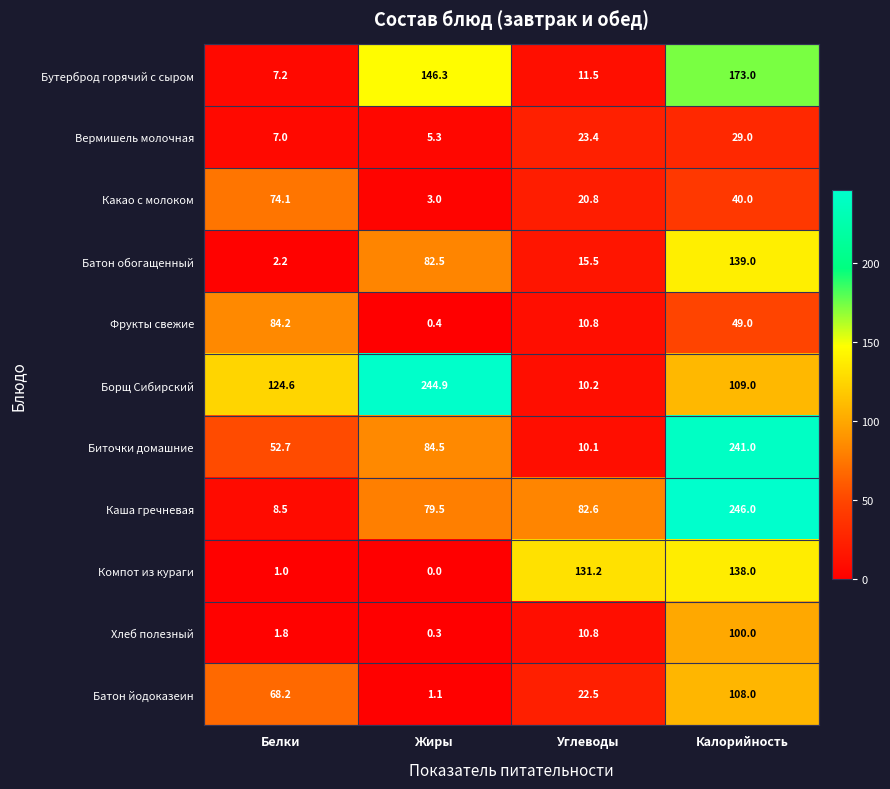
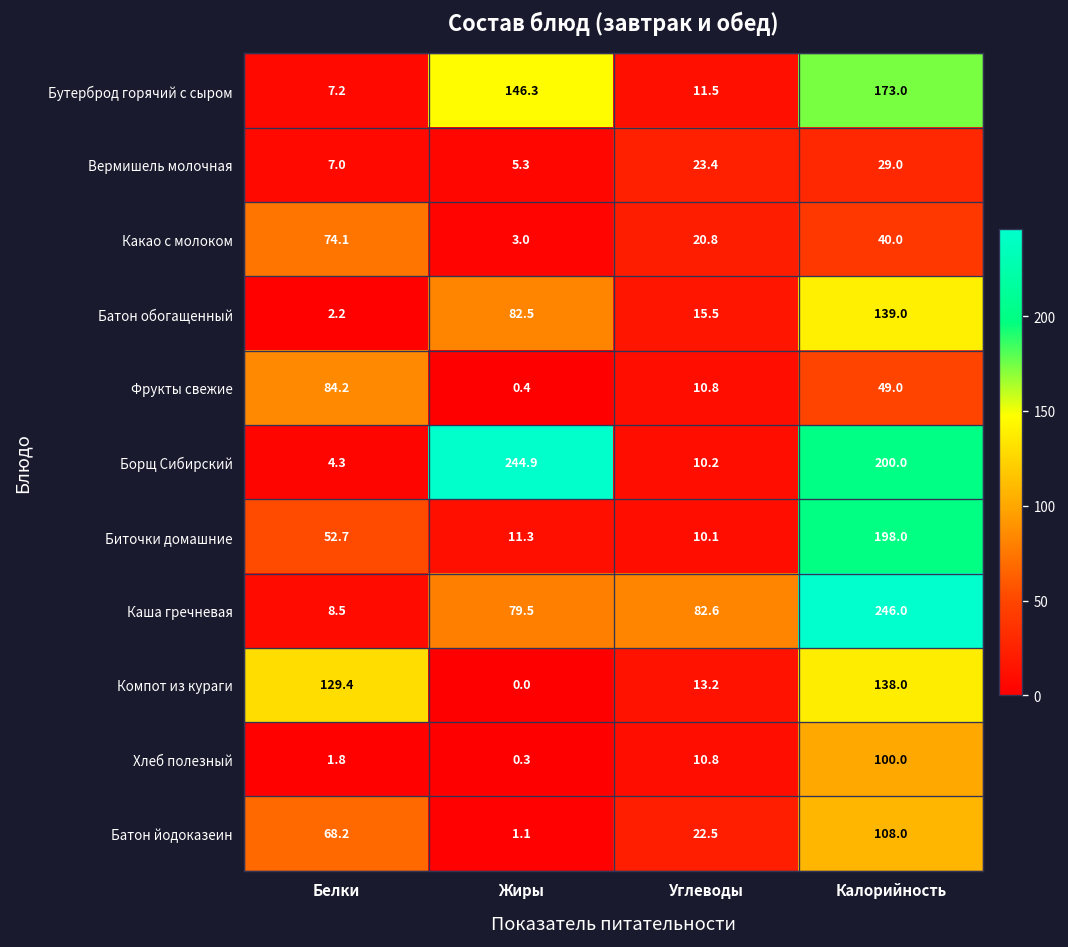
  {
    "Бутерброд горячий с сыром": {
      "Белки": 7.2,
      "Жиры": 146.3,
      "Углеводы": 11.5,
      "Калорийность": 173.0
    },
    "Вермишель молочная": {
      "Белки": 7.0,
      "Жиры": 5.3,
      "Углеводы": 23.4,
      "Калорийность": 29.0
    },
    "Какао с молоком": {
      "Белки": 74.1,
      "Жиры": 3.0,
      "Углеводы": 20.8,
      "Калорийность": 40.0
    },
    "Батон обогащенный": {
      "Белки": 2.2,
      "Жиры": 82.5,
      "Углеводы": 15.5,
      "Калорийность": 139.0
    },
    "Фрукты свежие": {
      "Белки": 84.2,
      "Жиры": 0.4,
      "Углеводы": 10.8,
      "Калорийность": 49.0
    },
    "Борщ Сибирский": {
-     "Белки": 124.6,
+     "Белки": 4.3,
      "Жиры": 244.9,
      "Углеводы": 10.2,
-     "Калорийность": 109.0
+     "Калорийность": 200.0
    },
    "Биточки домашние": {
      "Белки": 52.7,
-     "Жиры": 84.5,
+     "Жиры": 11.3,
      "Углеводы": 10.1,
-     "Калорийность": 241.0
+     "Калорийность": 198.0
    },
    "Каша гречневая": {
      "Белки": 8.5,
      "Жиры": 79.5,
      "Углеводы": 82.6,
      "Калорийность": 246.0
    },
    "Компот из кураги": {
-     "Белки": 1.0,
+     "Белки": 129.4,
      "Жиры": 0.0,
-     "Углеводы": 131.2,
+     "Углеводы": 13.2,
      "Калорийность": 138.0
    },
    "Хлеб полезный": {
      "Белки": 1.8,
      "Жиры": 0.3,
      "Углеводы": 10.8,
      "Калорийность": 100.0
    },
    "Батон йодоказеин": {
      "Белки": 68.2,
      "Жиры": 1.1,
      "Углеводы": 22.5,
      "Калорийность": 108.0
    }
  }
